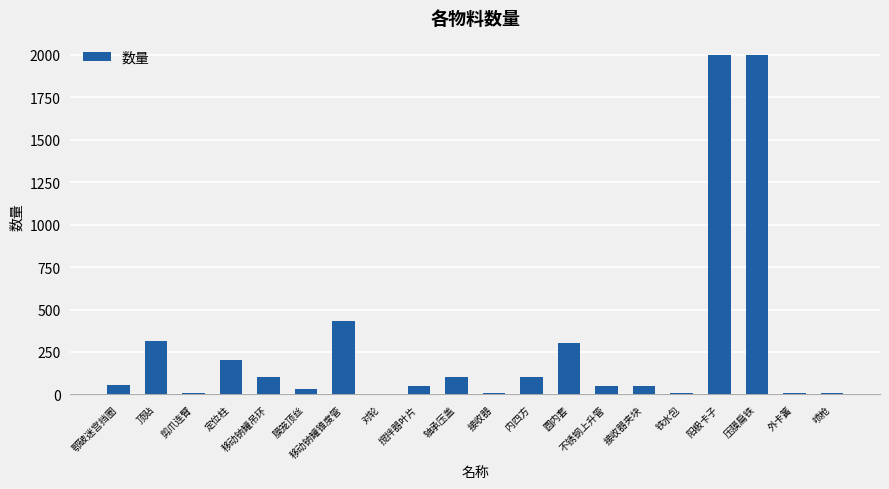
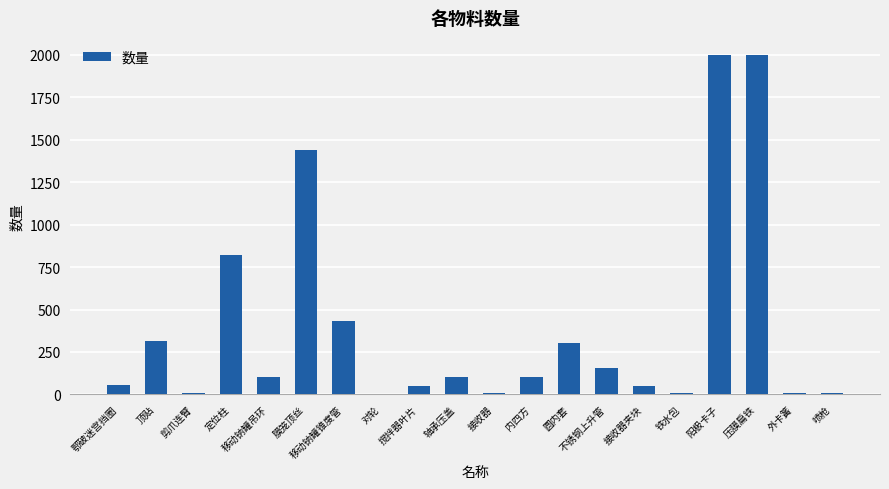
  {
    "鄂破迷宫挡圈": 60,
    "顶贴": 320,
-   "定位柱": 200,
+   "定位柱": 820,
    "移动钠罐吊环": 100,
-   "膜笼顶丝": 30,
+   "膜笼顶丝": 1440,
    "移动钠罐锥度管": 430,
    "搅拌器叶片": 50,
    "轴承压盖": 100,
    "内四方": 100,
    "圆内套": 300,
-   "不锈钢上升管": 50,
+   "不锈钢上升管": 160,
    "接收器夹块": 50,
    "阳极卡子": 2000,
    "压膜扁铁": 2000
  }
